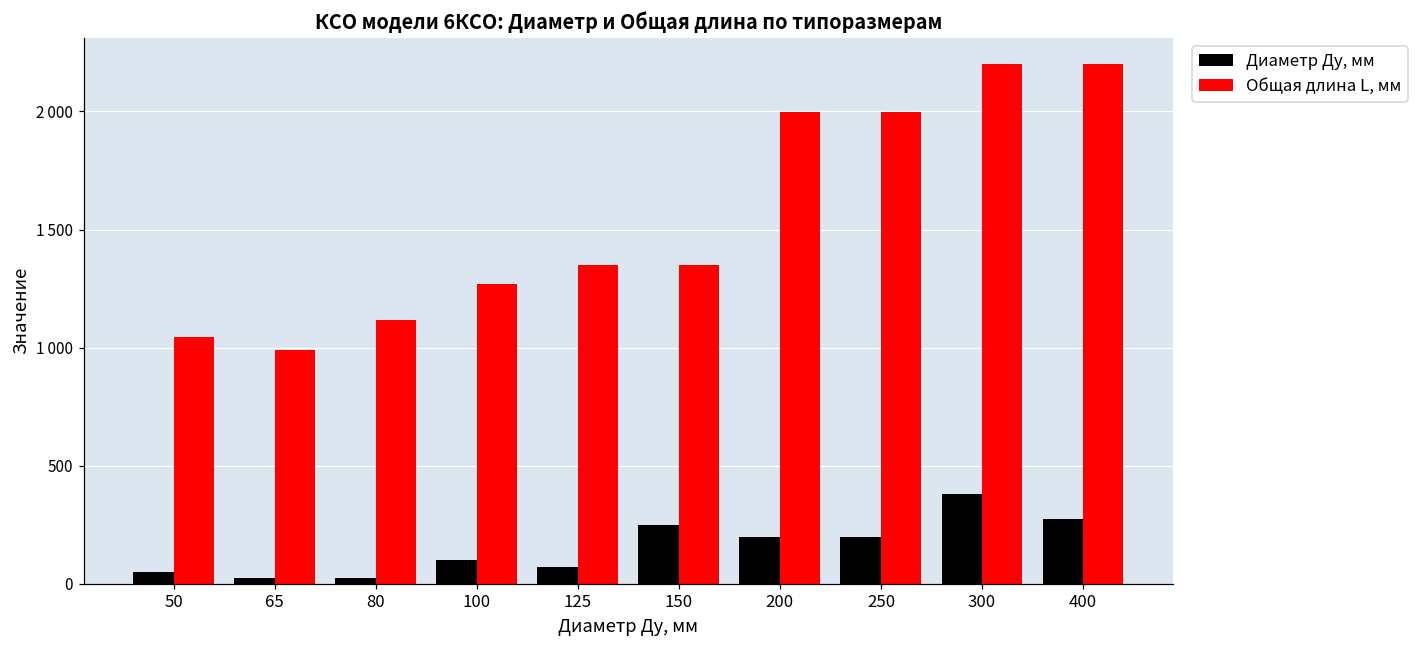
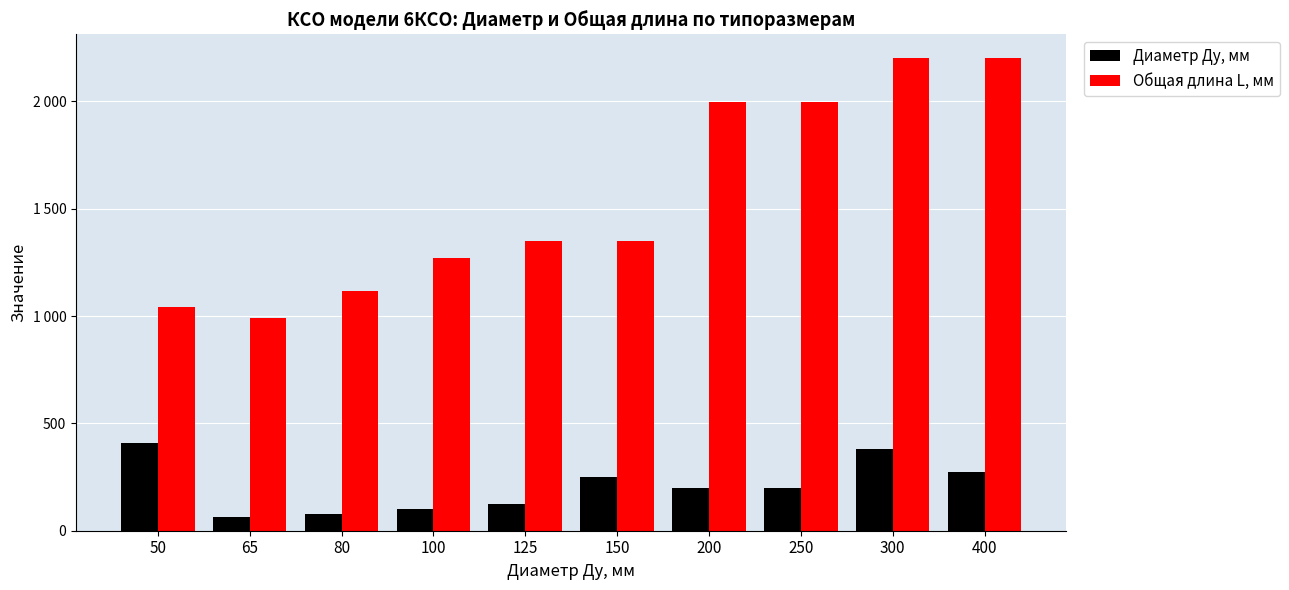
  {
    "Диаметр Ду, мм": {
-     "50": 50,
-     "65": 30,
-     "80": 20,
+     "50": 410,
+     "65": 70,
+     "80": 80,
      "100": 100,
-     "125": 70,
+     "125": 130,
      "150": 250,
      "200": 200,
      "250": 200,
      "300": 380,
      "400": 280
    },
    "Общая длина L, мм": {
      "50": 1040,
      "65": 990,
      "80": 1120,
      "100": 1270,
      "125": 1350,
      "150": 1350,
      "200": 2000,
      "250": 2000,
      "300": 2200,
      "400": 2200
    }
  }
